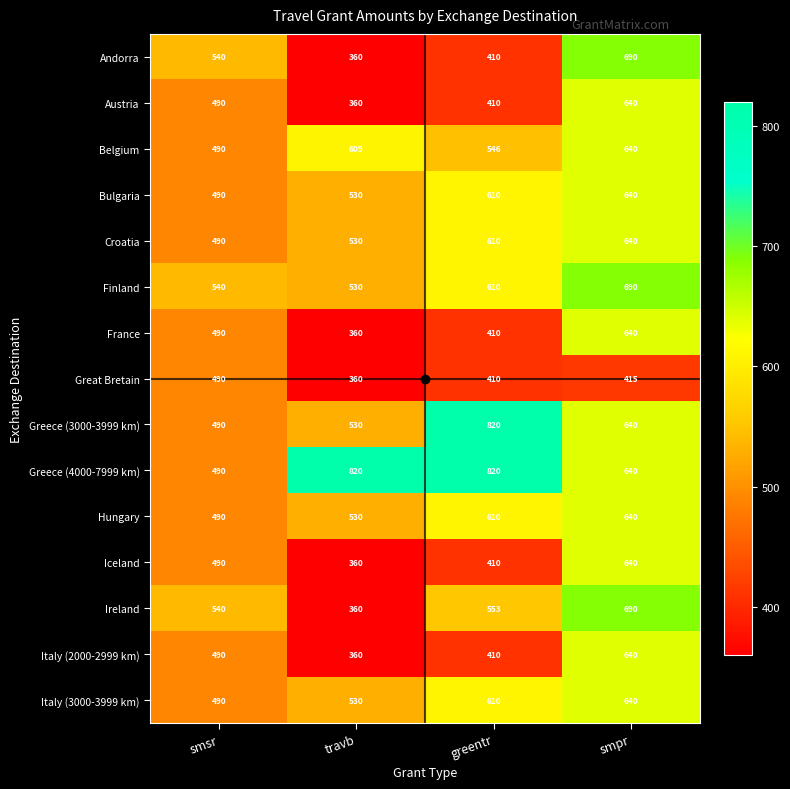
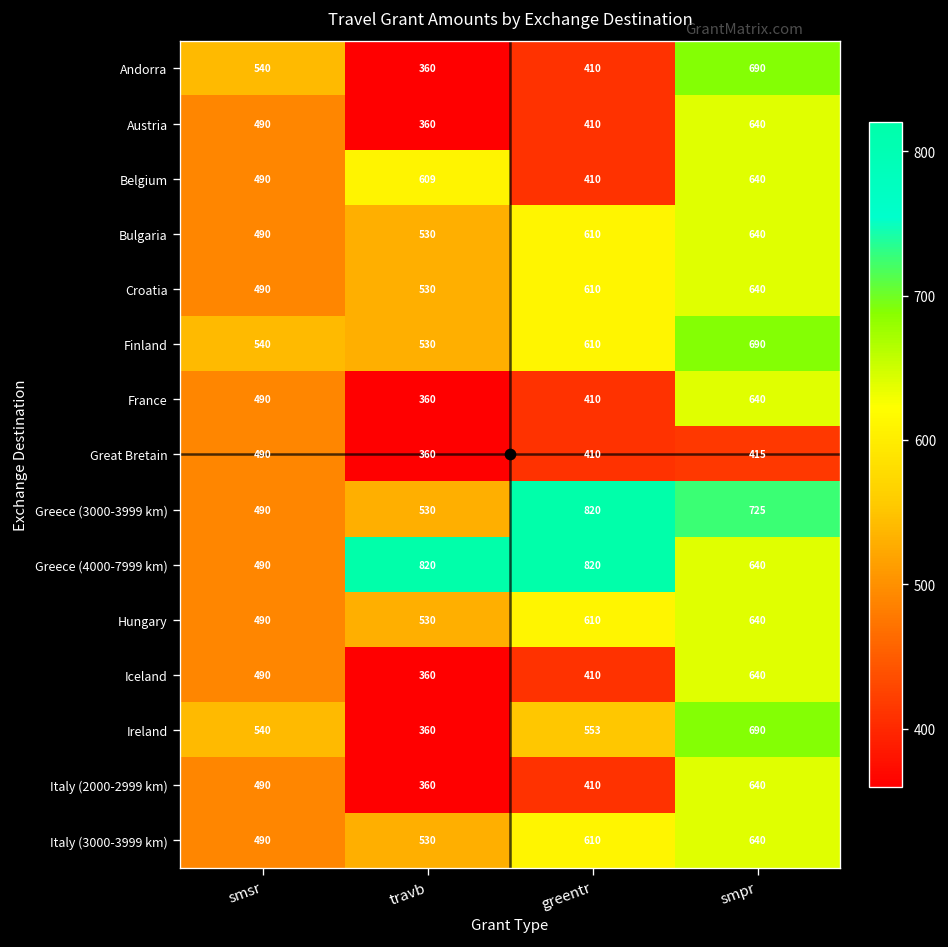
  {
    "Andorra": {
      "smsr": 540,
      "travb": 360,
      "greentr": 410,
      "smpr": 690
    },
    "Austria": {
      "smsr": 490,
      "travb": 360,
      "greentr": 410,
      "smpr": 640
    },
    "Belgium": {
      "smsr": 490,
      "travb": 609,
-     "greentr": 546,
+     "greentr": 410,
      "smpr": 640
    },
    "Bulgaria": {
      "smsr": 490,
      "travb": 530,
      "greentr": 610,
      "smpr": 640
    },
    "Croatia": {
      "smsr": 490,
      "travb": 530,
      "greentr": 610,
      "smpr": 640
    },
    "Finland": {
      "smsr": 540,
      "travb": 530,
      "greentr": 610,
      "smpr": 690
    },
    "France": {
      "smsr": 490,
      "travb": 360,
      "greentr": 410,
      "smpr": 640
    },
    "Great Bretain": {
      "smsr": 490,
      "travb": 360,
      "greentr": 410,
      "smpr": 415
    },
    "Greece (3000-3999 km)": {
      "smsr": 490,
      "travb": 530,
      "greentr": 820,
-     "smpr": 640
+     "smpr": 725
    },
    "Greece (4000-7999 km)": {
      "smsr": 490,
      "travb": 820,
      "greentr": 820,
      "smpr": 640
    },
    "Hungary": {
      "smsr": 490,
      "travb": 530,
      "greentr": 610,
      "smpr": 640
    },
    "Iceland": {
      "smsr": 490,
      "travb": 360,
      "greentr": 410,
      "smpr": 640
    },
    "Ireland": {
      "smsr": 540,
      "travb": 360,
      "greentr": 553,
      "smpr": 690
    },
    "Italy (2000-2999 km)": {
      "smsr": 490,
      "travb": 360,
      "greentr": 410,
      "smpr": 640
    },
    "Italy (3000-3999 km)": {
      "smsr": 490,
      "travb": 530,
      "greentr": 610,
      "smpr": 640
    }
  }
